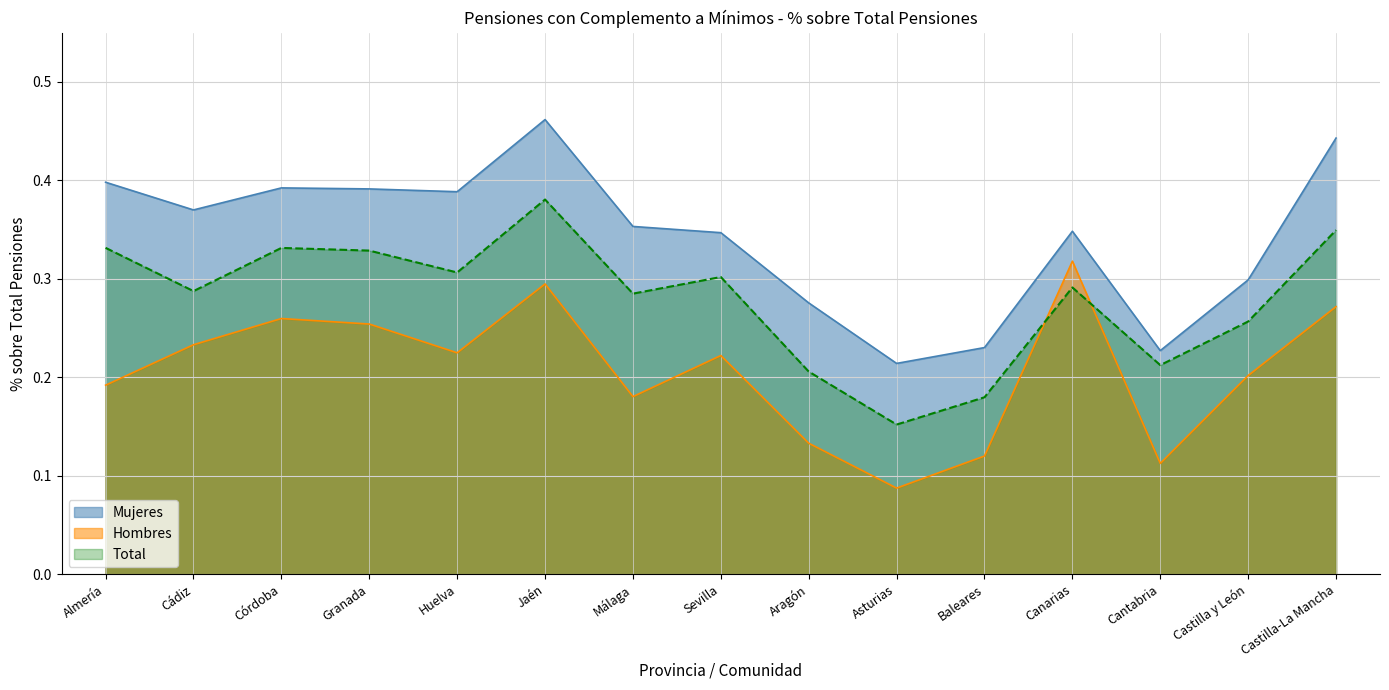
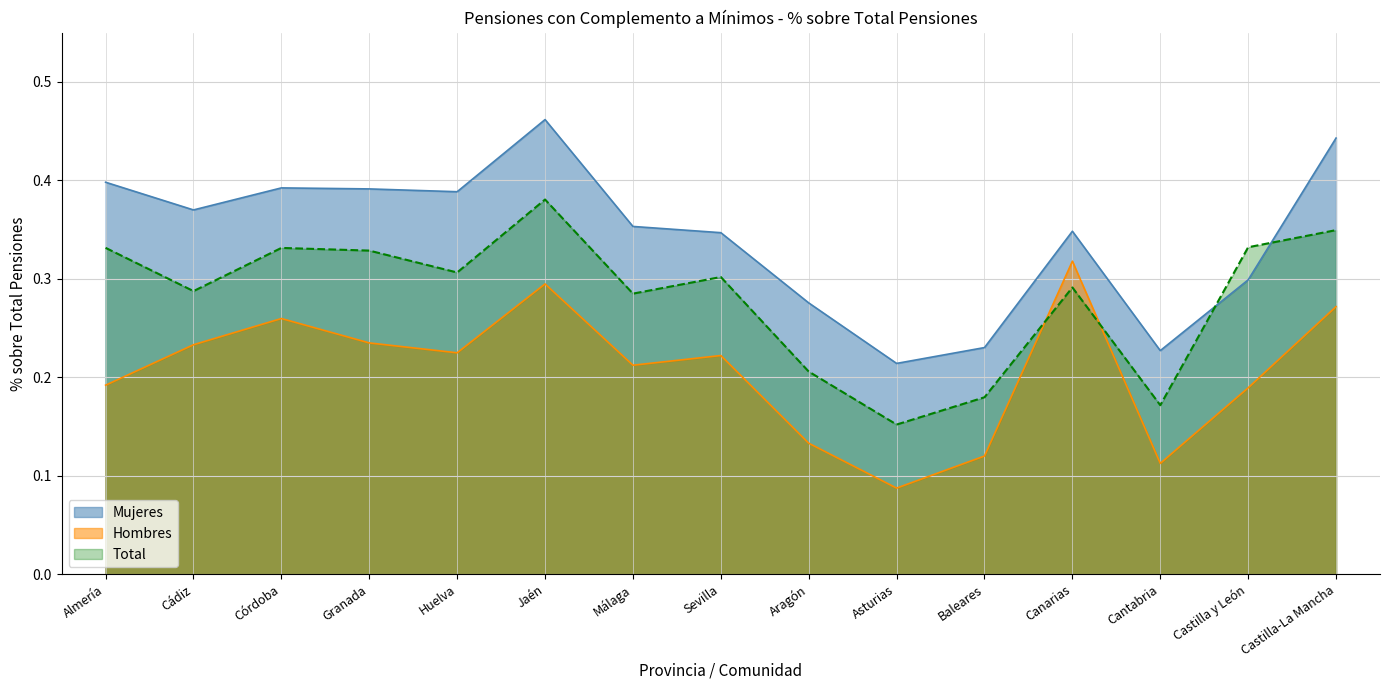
  {
    "Mujeres": {
      "Almería": 0.40,
      "Cádiz": 0.37,
      "Córdoba": 0.39,
      "Granada": 0.39,
      "Huelva": 0.39,
      "Jaén": 0.46,
      "Málaga": 0.35,
      "Sevilla": 0.35,
      "Aragón": 0.28,
      "Asturias": 0.21,
      "Baleares": 0.23,
      "Canarias": 0.35,
      "Cantabria": 0.23,
      "Castilla y León": 0.30,
      "Castilla-La Mancha": 0.44
    },
    "Hombres": {
      "Almería": 0.19,
      "Cádiz": 0.23,
      "Córdoba": 0.26,
-     "Granada": 0.25,
+     "Granada": 0.23,
      "Huelva": 0.22,
      "Jaén": 0.29,
-     "Málaga": 0.18,
+     "Málaga": 0.21,
      "Sevilla": 0.22,
      "Aragón": 0.13,
      "Asturias": 0.09,
      "Baleares": 0.12,
      "Canarias": 0.32,
      "Cantabria": 0.11,
-     "Castilla y León": 0.20,
+     "Castilla y León": 0.19,
      "Castilla-La Mancha": 0.27
    },
    "Total": {
      "Almería": 0.33,
      "Cádiz": 0.29,
      "Córdoba": 0.33,
      "Granada": 0.33,
      "Huelva": 0.31,
      "Jaén": 0.38,
      "Málaga": 0.28,
      "Sevilla": 0.30,
      "Aragón": 0.21,
      "Asturias": 0.15,
      "Baleares": 0.18,
      "Canarias": 0.29,
-     "Cantabria": 0.21,
-     "Castilla y León": 0.26,
+     "Cantabria": 0.17,
+     "Castilla y León": 0.33,
      "Castilla-La Mancha": 0.35
    }
  }
